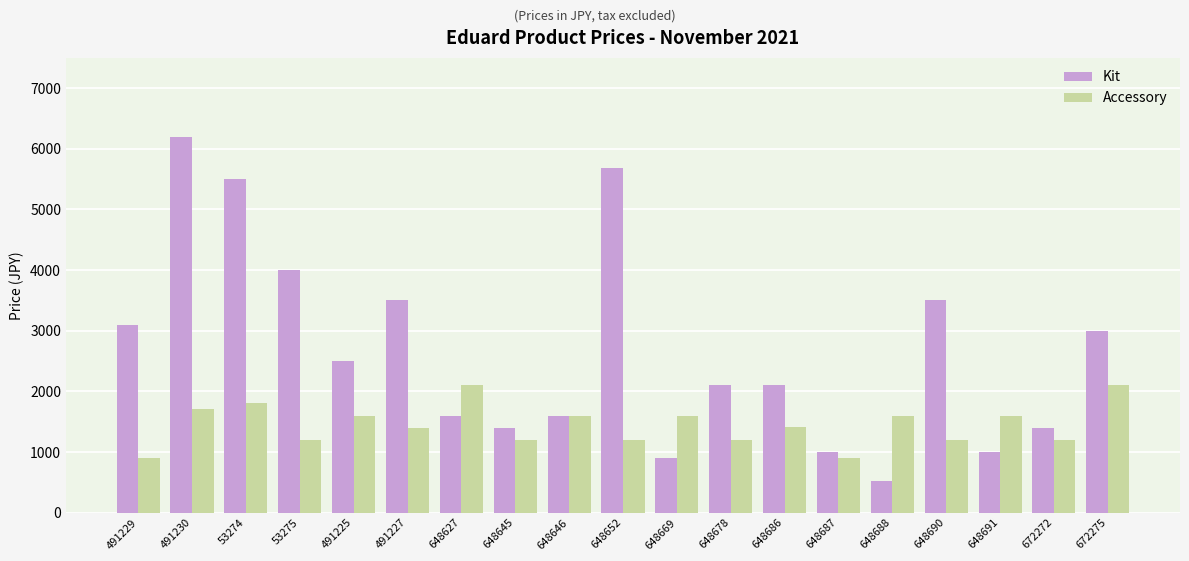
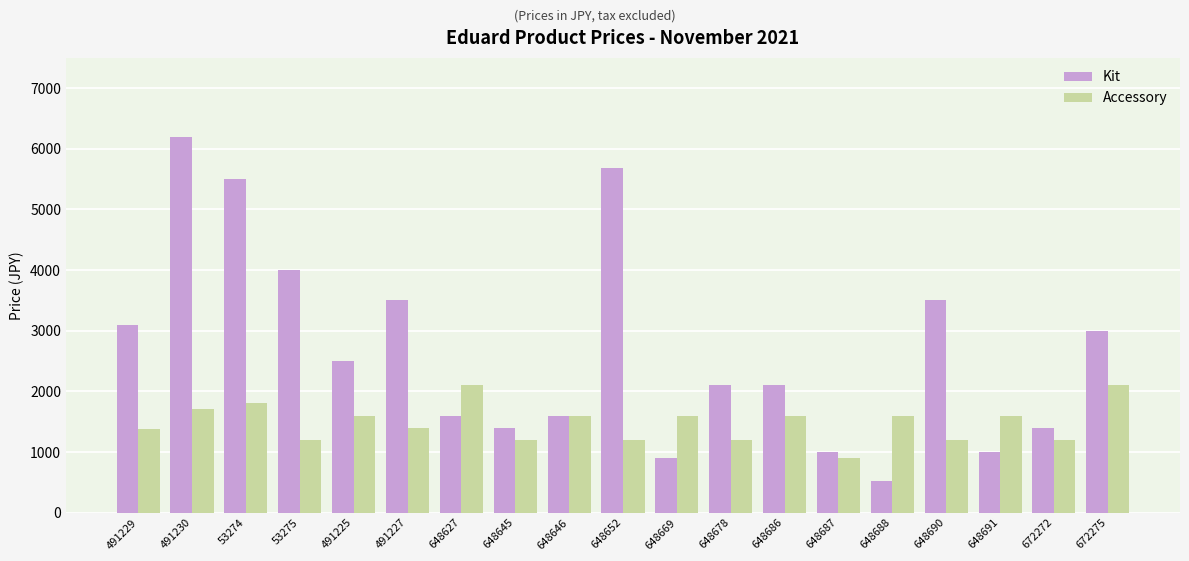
  {
    "Kit": {
      "491229": 3100,
      "491230": 6200,
      "53274": 5500,
      "53275": 4000,
      "491225": 2500,
      "491227": 3500,
      "648627": 1600,
      "648645": 1400,
      "648646": 1600,
      "648652": 5700,
      "648669": 900,
      "648678": 2100,
      "648686": 2100,
      "648687": 1000,
      "648688": 500,
      "648690": 3500,
      "648691": 1000,
      "672272": 1400,
      "672275": 3000
    },
    "Accessory": {
-     "491229": 900,
+     "491229": 1400,
      "491230": 1700,
      "53274": 1800,
      "53275": 1200,
      "491225": 1600,
      "491227": 1400,
      "648627": 2100,
      "648645": 1200,
      "648646": 1600,
      "648652": 1200,
      "648669": 1600,
      "648678": 1200,
-     "648686": 1400,
+     "648686": 1600,
      "648687": 900,
      "648688": 1600,
      "648690": 1200,
      "648691": 1600,
      "672272": 1200,
      "672275": 2100
    }
  }
